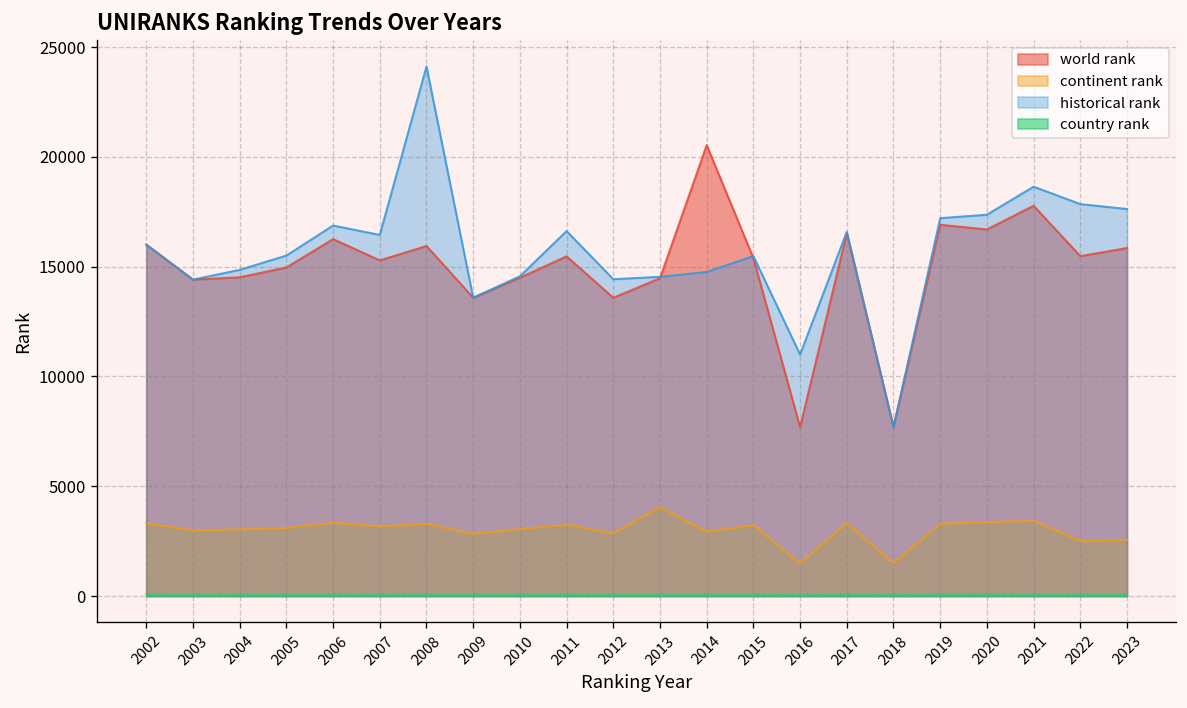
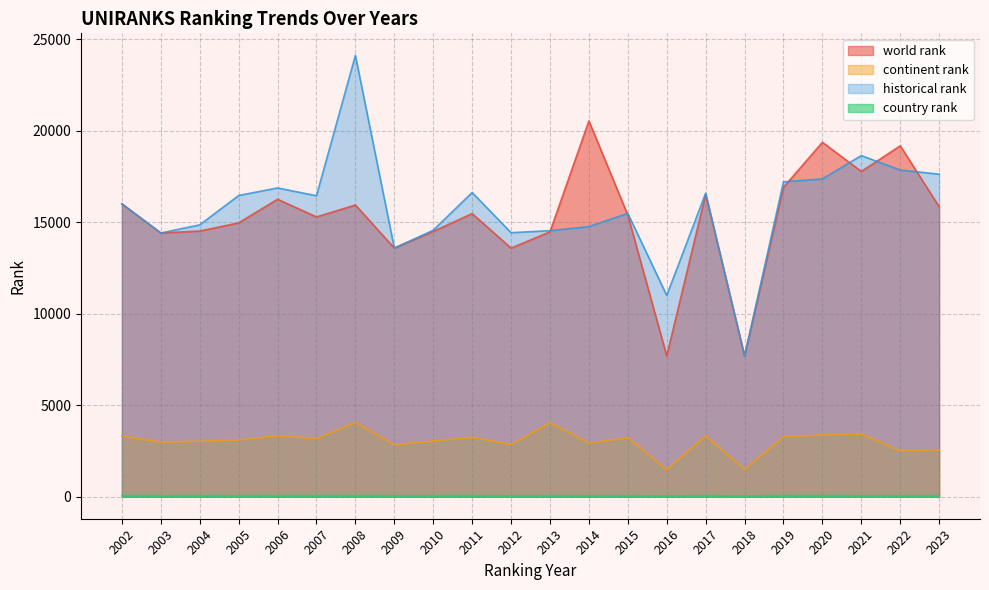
  {
    "world rank": {
      "2004": 14500,
      "2005": 15000,
      "2006": 16300,
      "2007": 15300,
      "2008": 15900,
      "2011": 15500,
      "2012": 13600,
      "2014": 20500,
      "2016": 7700,
      "2019": 16900,
-     "2020": 16700,
+     "2020": 19400,
      "2021": 17800,
-     "2022": 15500,
+     "2022": 19200,
      "2023": 15900
    },
    "continent rank": {
      "2002": 3300,
      "2003": 3000,
      "2004": 3000,
      "2005": 3100,
      "2006": 3300,
      "2007": 3200,
-     "2008": 3300,
+     "2008": 4100,
      "2009": 2800,
      "2010": 3000,
      "2011": 3200,
      "2012": 2900,
      "2013": 4100,
      "2014": 2900,
      "2015": 3200,
      "2016": 1500,
      "2017": 3300,
      "2018": 1500,
      "2019": 3300,
      "2020": 3400,
      "2021": 3400,
      "2022": 2500,
      "2023": 2500
    },
    "historical rank": {
      "2004": 14900,
-     "2005": 15500,
+     "2005": 16500,
      "2006": 16900,
      "2007": 16400,
      "2008": 24100,
      "2011": 16600,
      "2012": 14400,
      "2014": 14800,
      "2016": 11000,
      "2019": 17200,
      "2020": 17400,
      "2021": 18600,
      "2022": 17900,
      "2023": 17600
    },
    "country rank": {
      "2002": 100,
      "2003": 100,
      "2004": 100,
      "2005": 100,
      "2006": 100,
      "2007": 100,
      "2008": 100,
      "2009": 100,
      "2010": 100,
      "2011": 100,
      "2012": 0,
      "2013": 100,
      "2014": 100,
      "2015": 100,
      "2016": 0,
      "2017": 100,
      "2018": 0,
      "2019": 100,
      "2020": 100,
      "2021": 0,
      "2022": 100,
      "2023": 100
    }
  }
